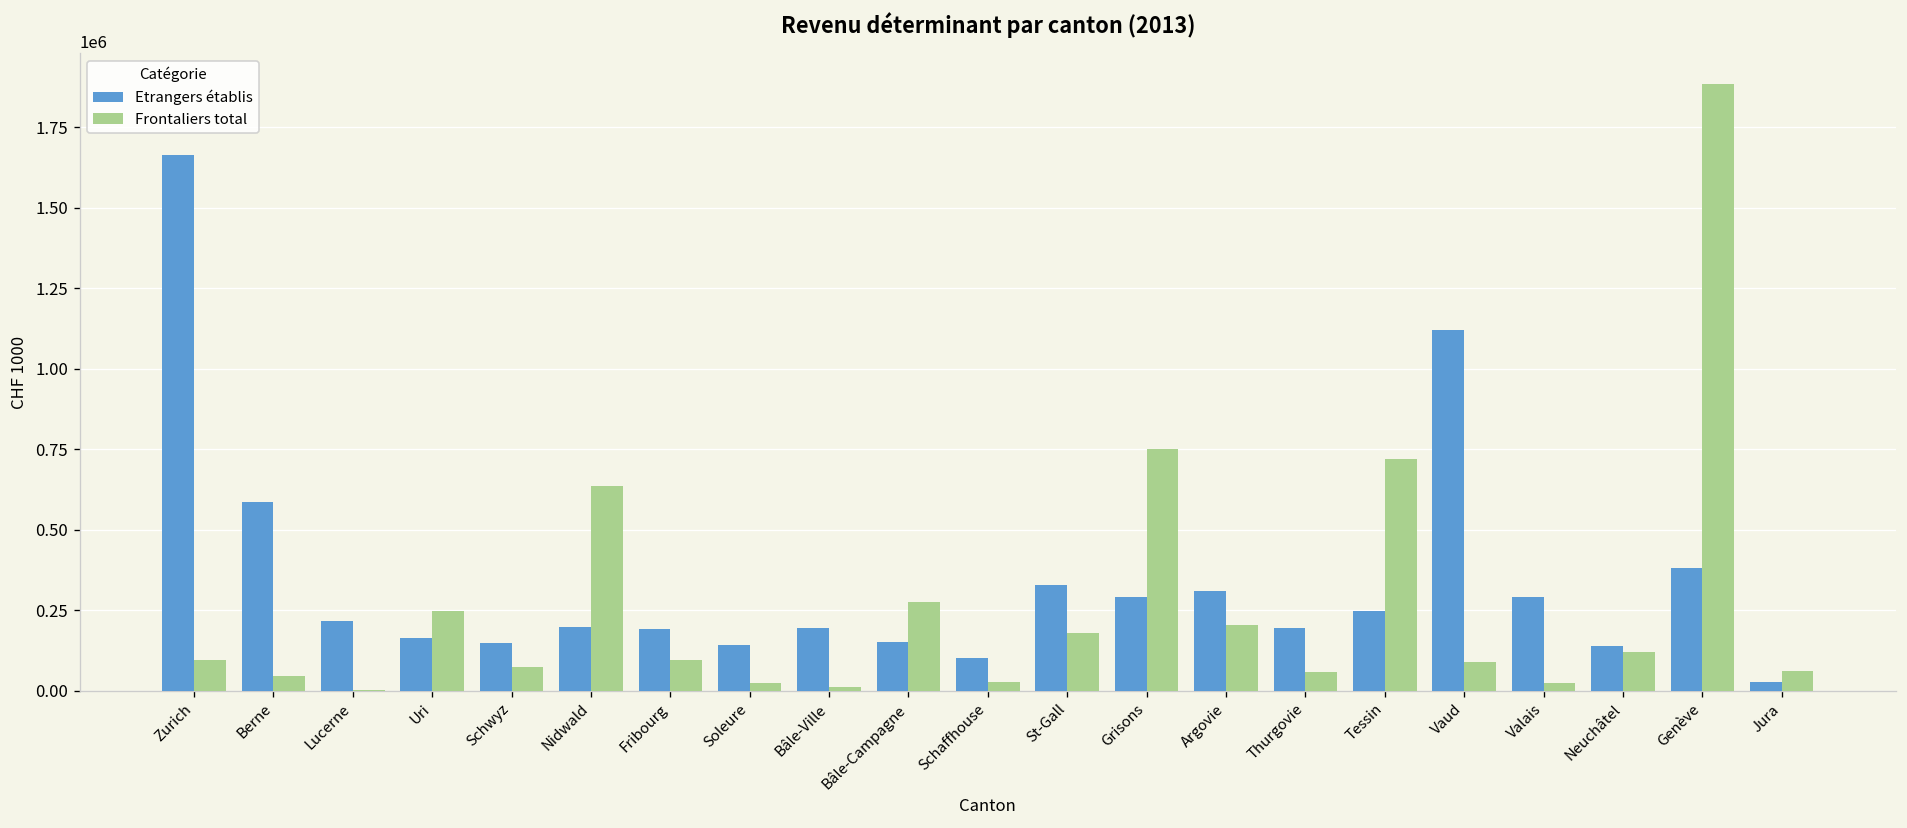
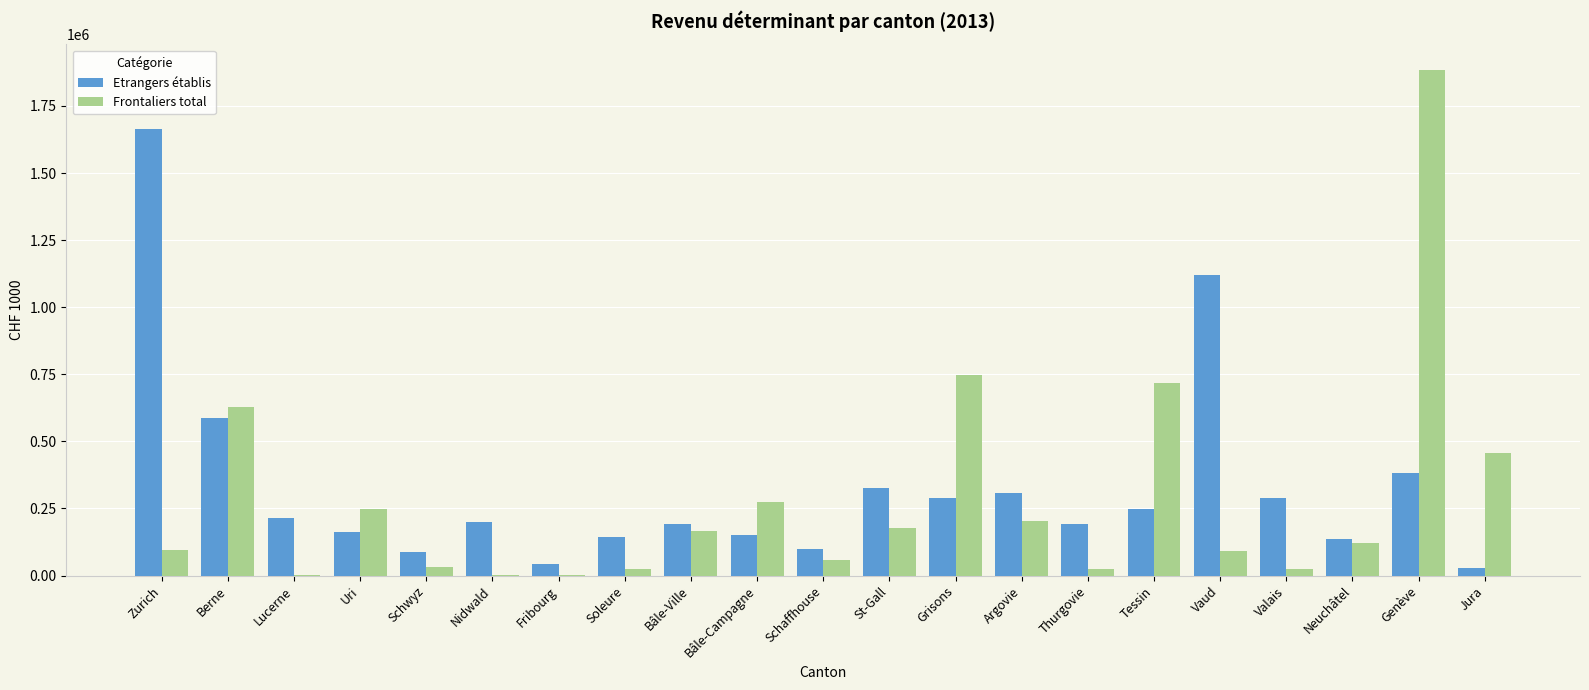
  {
    "Etrangers établis": {
      "Zurich": 1660000,
      "Berne": 590000,
      "Lucerne": 220000,
      "Uri": 160000,
-     "Schwyz": 150000,
+     "Schwyz": 90000,
      "Nidwald": 200000,
-     "Fribourg": 190000,
+     "Fribourg": 40000,
      "Soleure": 140000,
      "Bâle-Ville": 190000,
      "Bâle-Campagne": 150000,
      "Schaffhouse": 100000,
      "St-Gall": 330000,
      "Grisons": 290000,
      "Argovie": 310000,
      "Thurgovie": 190000,
      "Tessin": 250000,
      "Vaud": 1120000,
      "Valais": 290000,
      "Neuchâtel": 140000,
      "Genève": 380000,
      "Jura": 30000
    },
    "Frontaliers total": {
      "Zurich": 100000,
-     "Berne": 40000,
+     "Berne": 630000,
      "Uri": 250000,
-     "Schwyz": 70000,
-     "Nidwald": 640000,
-     "Fribourg": 100000,
+     "Schwyz": 30000,
+     "Nidwald": 0,
+     "Fribourg": 0,
      "Soleure": 20000,
-     "Bâle-Ville": 10000,
+     "Bâle-Ville": 170000,
      "Bâle-Campagne": 280000,
-     "Schaffhouse": 30000,
+     "Schaffhouse": 60000,
      "St-Gall": 180000,
      "Grisons": 750000,
      "Argovie": 200000,
-     "Thurgovie": 60000,
+     "Thurgovie": 20000,
      "Tessin": 720000,
      "Vaud": 90000,
      "Valais": 20000,
      "Neuchâtel": 120000,
      "Genève": 1890000,
-     "Jura": 60000
+     "Jura": 460000
    }
  }
